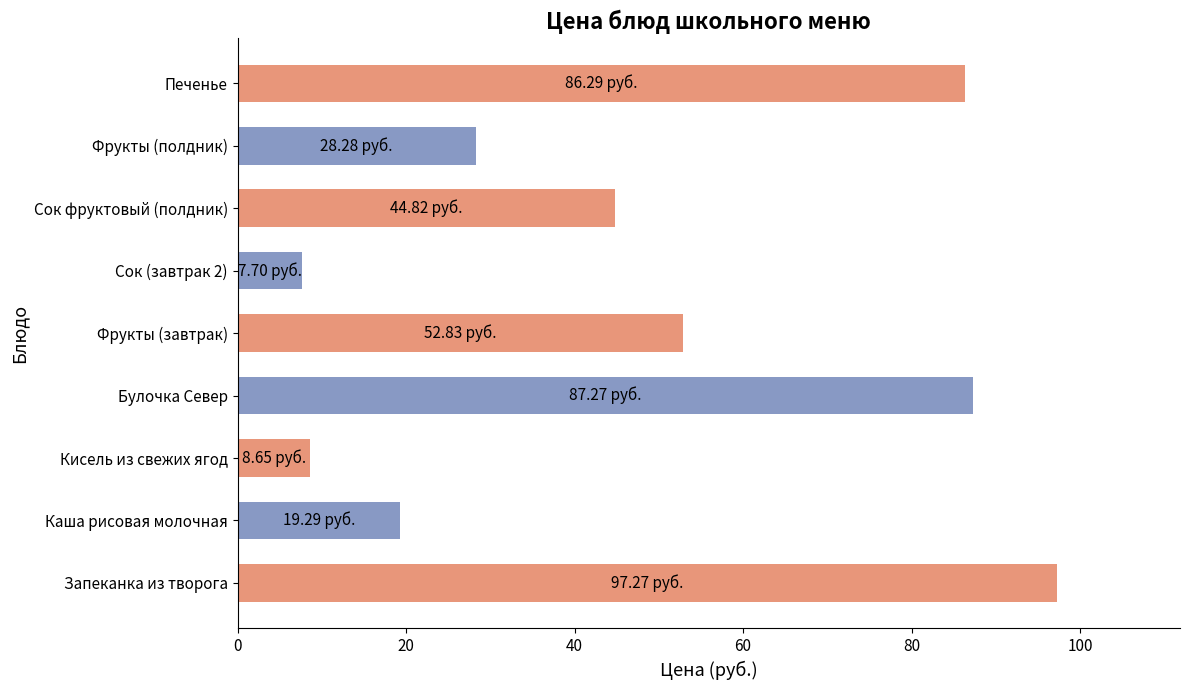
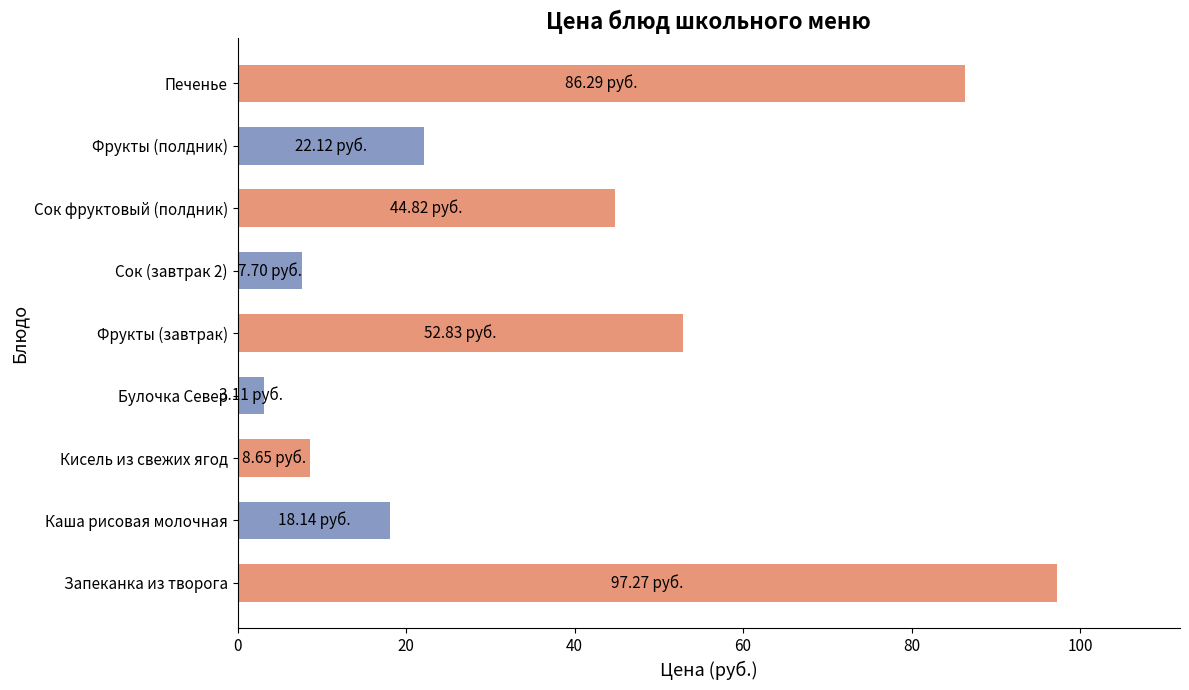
  {
    "Печенье": 86.29,
-   "Фрукты (полдник)": 28.28,
+   "Фрукты (полдник)": 22.12,
    "Сок фруктовый (полдник)": 44.82,
    "Сок (завтрак 2)": 7.70,
    "Фрукты (завтрак)": 52.83,
-   "Булочка Север": 87.27,
+   "Булочка Север": 3.11,
    "Кисель из свежих ягод": 8.65,
-   "Каша рисовая молочная": 19.29,
+   "Каша рисовая молочная": 18.14,
    "Запеканка из творога": 97.27
  }
